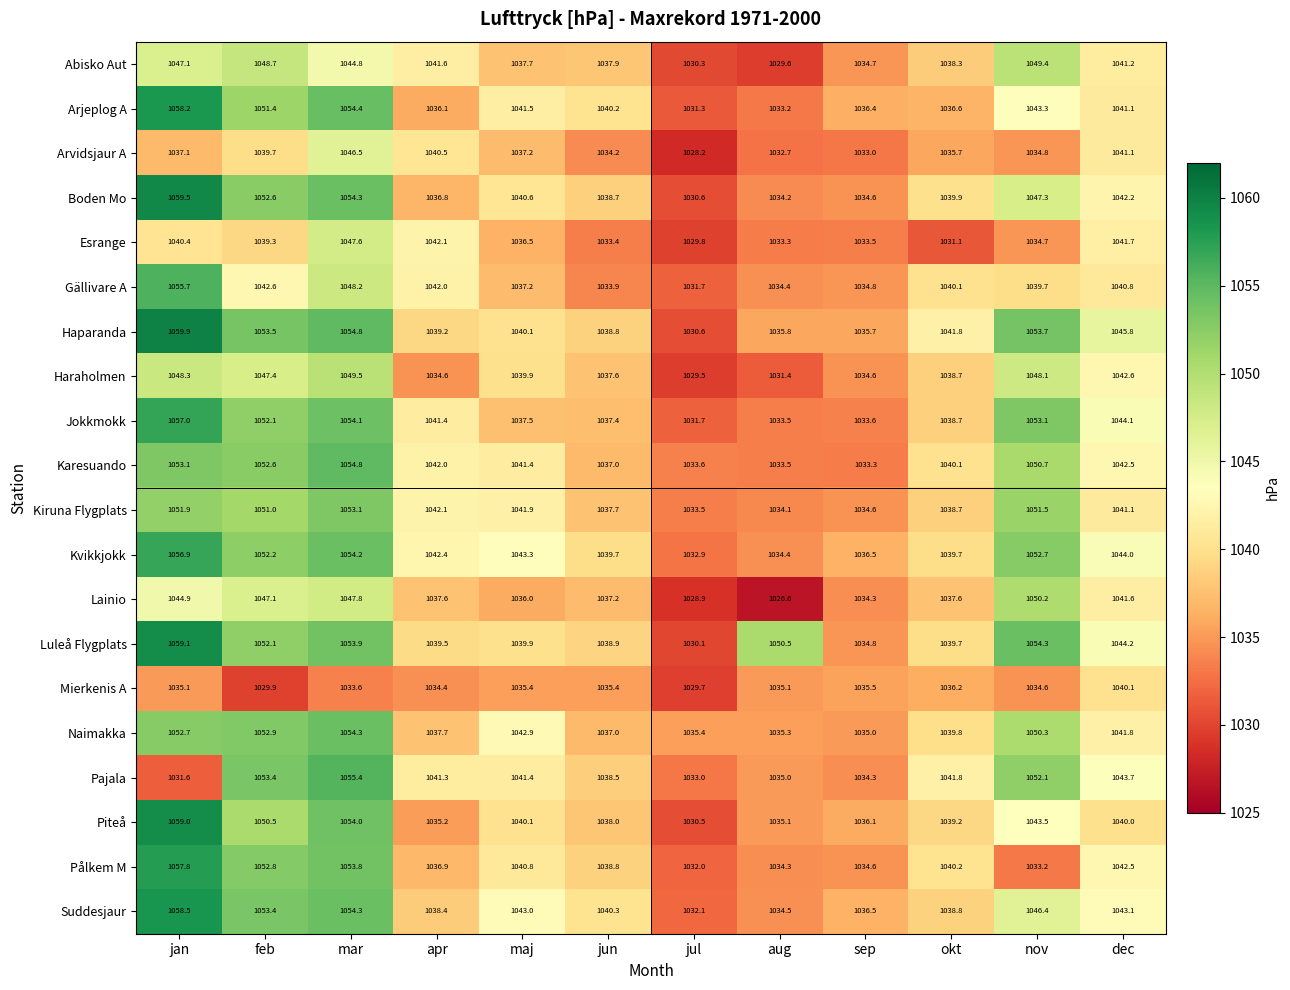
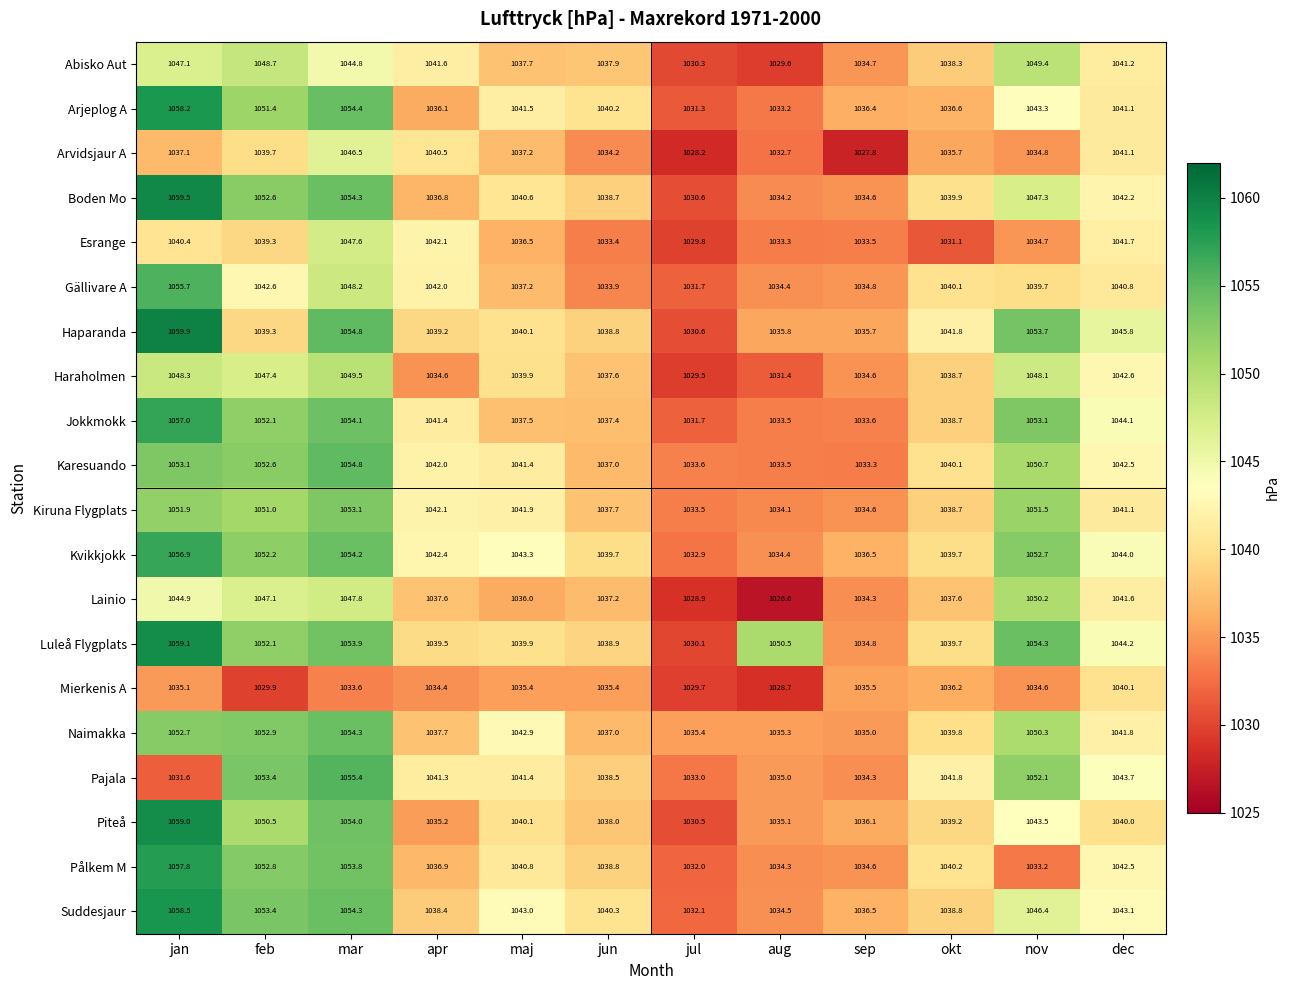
  {
    "Arvidsjaur A": {
      "jan": 1037.1,
      "feb": 1039.7,
      "mar": 1046.5,
      "apr": 1040.5,
      "maj": 1037.2,
      "jun": 1034.2,
      "jul": 1028.2,
      "aug": 1032.7,
-     "sep": 1033.0,
+     "sep": 1027.8,
      "okt": 1035.7,
      "nov": 1034.8,
      "dec": 1041.1
    },
    "Haparanda": {
      "jan": 1059.9,
-     "feb": 1053.5,
+     "feb": 1039.3,
      "mar": 1054.8,
      "apr": 1039.2,
      "maj": 1040.1,
      "jun": 1038.8,
      "jul": 1030.6,
      "aug": 1035.8,
      "sep": 1035.7,
      "okt": 1041.8,
      "nov": 1053.7,
      "dec": 1045.8
    },
    "Mierkenis A": {
      "jan": 1035.1,
      "feb": 1029.9,
      "mar": 1033.6,
      "apr": 1034.4,
      "maj": 1035.4,
      "jun": 1035.4,
      "jul": 1029.7,
-     "aug": 1035.1,
+     "aug": 1028.7,
      "sep": 1035.5,
      "okt": 1036.2,
      "nov": 1034.6,
      "dec": 1040.1
    }
  }
